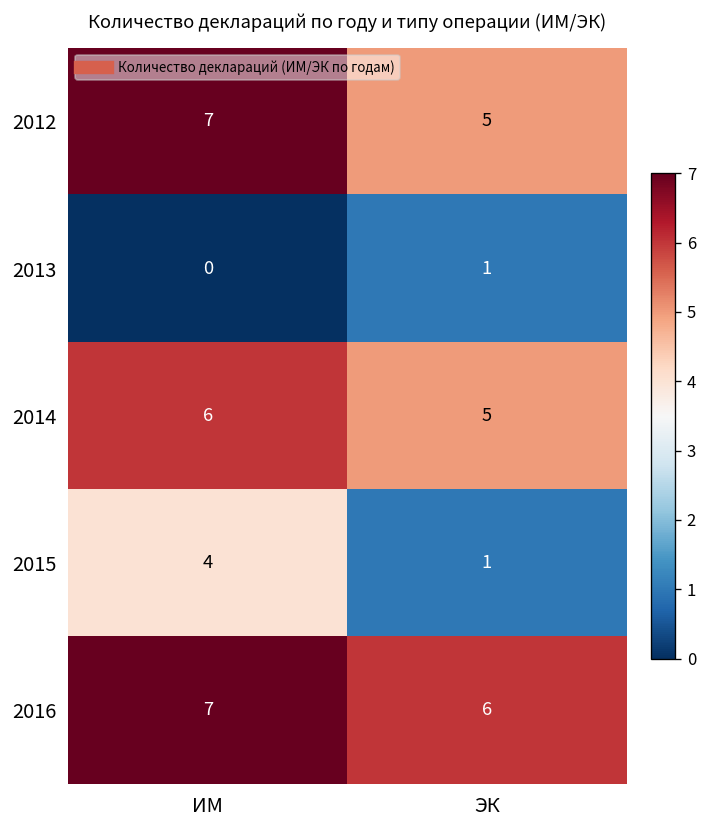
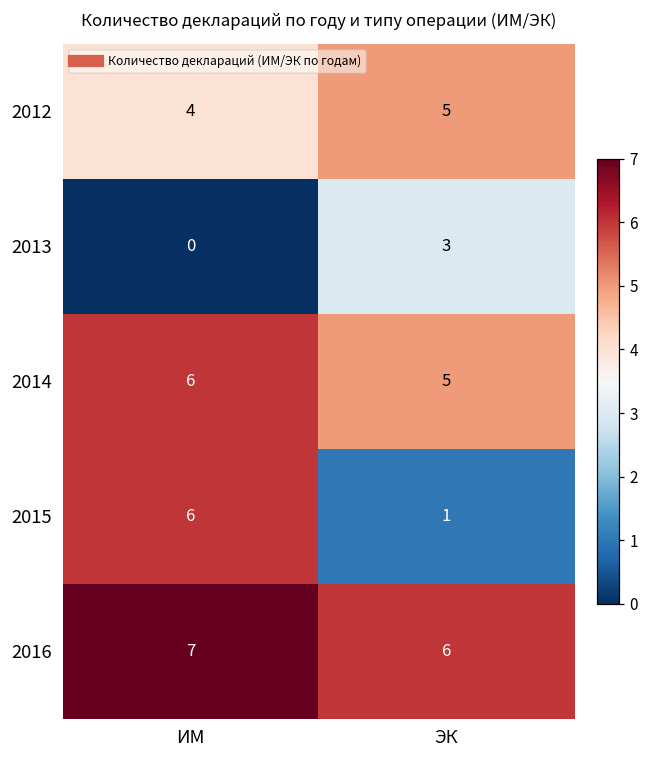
  {
    "2012": {
-     "ИМ": 7,
+     "ИМ": 4,
      "ЭК": 5
    },
    "2013": {
      "ИМ": 0,
-     "ЭК": 1
+     "ЭК": 3
    },
    "2014": {
      "ИМ": 6,
      "ЭК": 5
    },
    "2015": {
-     "ИМ": 4,
+     "ИМ": 6,
      "ЭК": 1
    },
    "2016": {
      "ИМ": 7,
      "ЭК": 6
    }
  }
